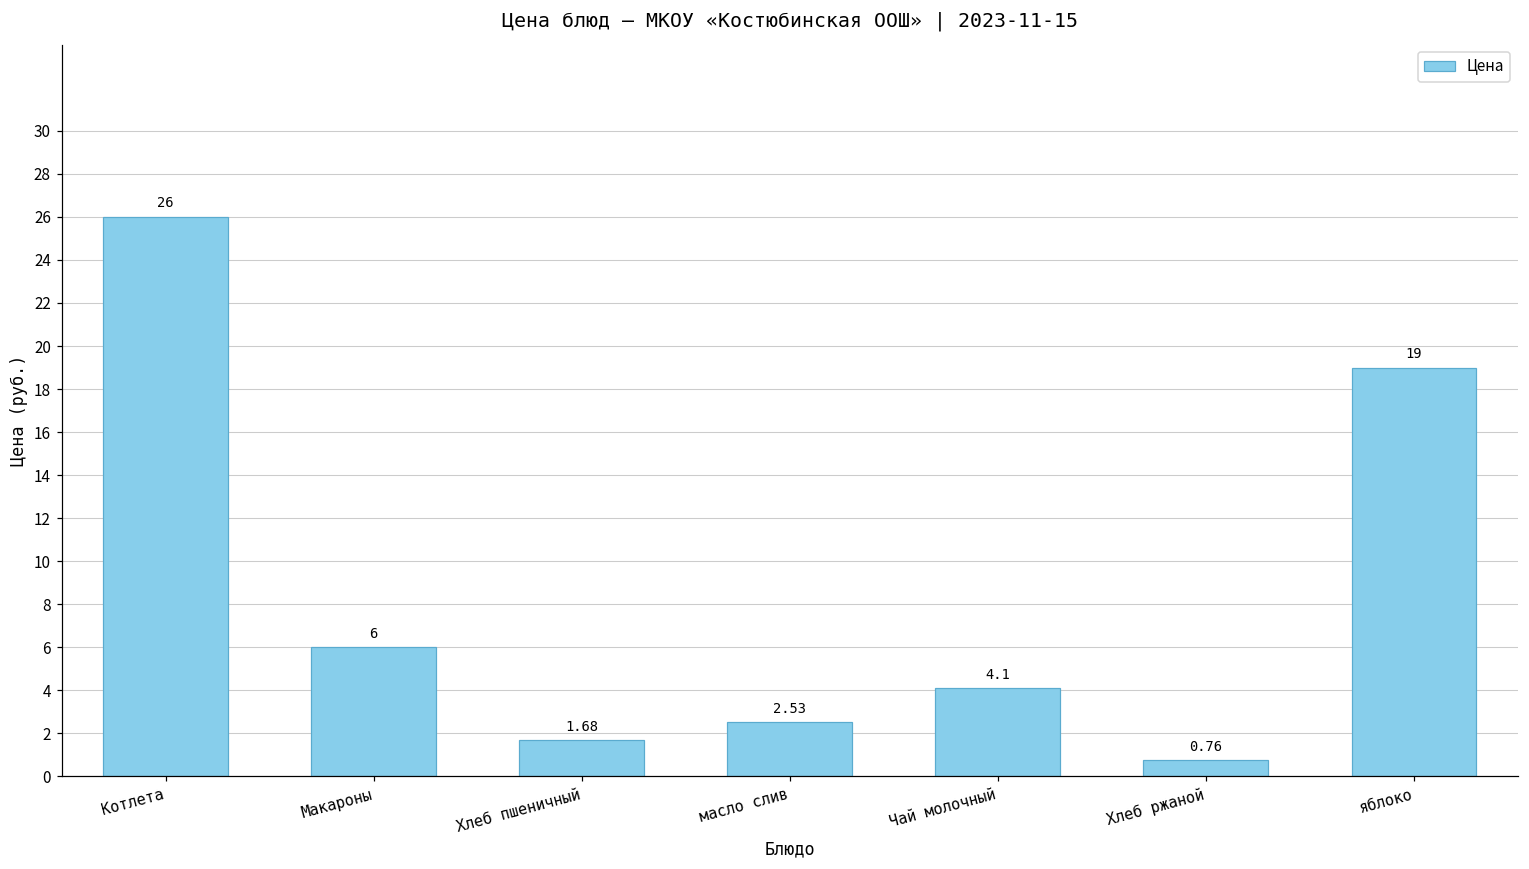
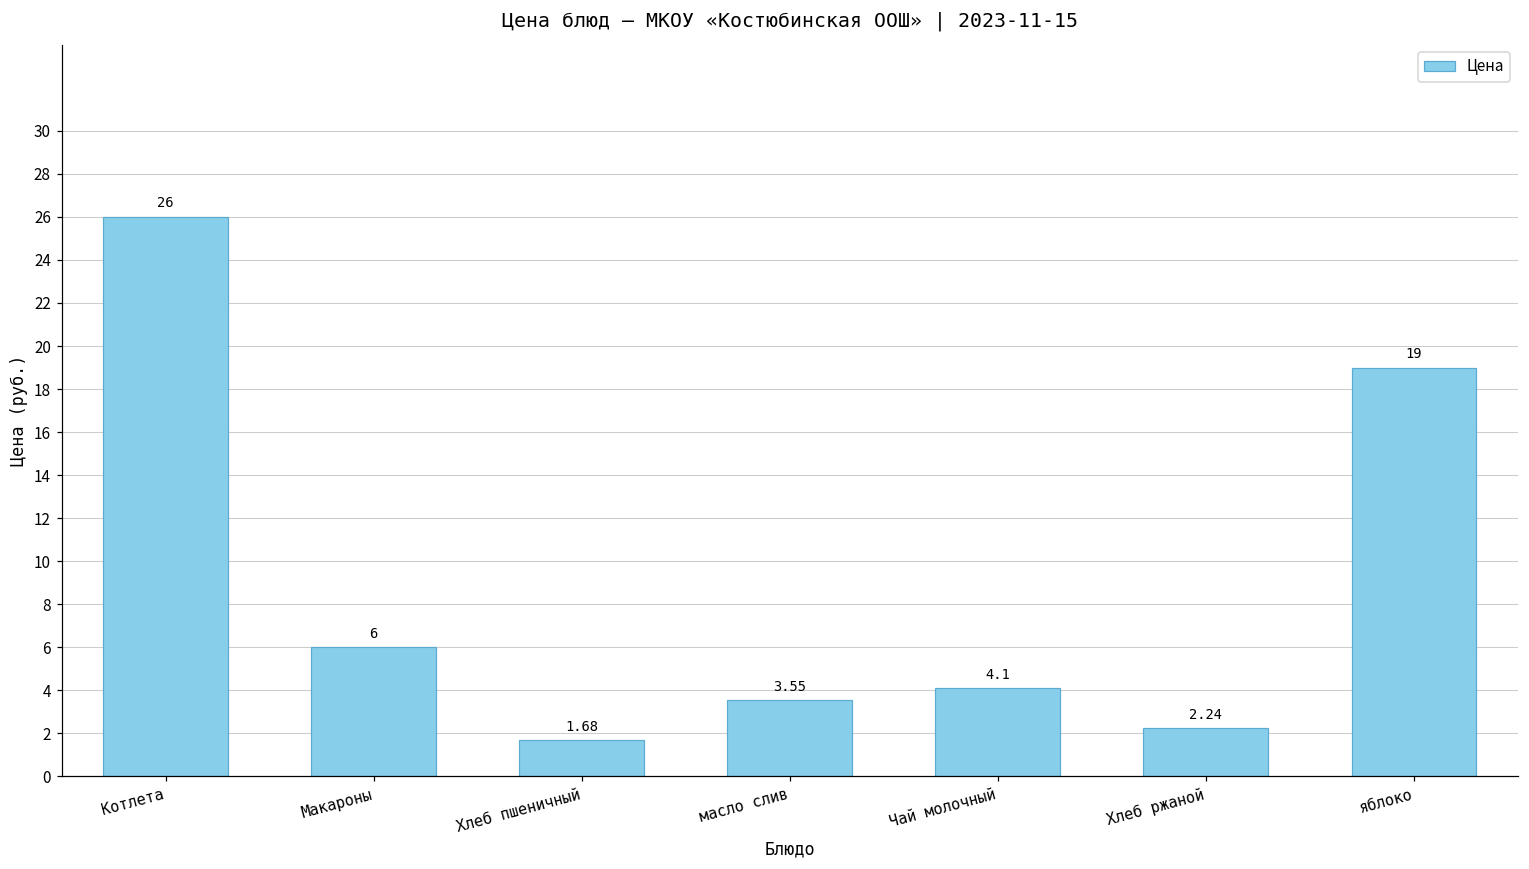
  {
    "Котлета": 26,
    "Макароны": 6,
    "Хлеб пшеничный": 1.68,
-   "масло слив": 2.53,
+   "масло слив": 3.55,
    "Чай молочный": 4.1,
-   "Хлеб ржаной": 0.76,
+   "Хлеб ржаной": 2.24,
    "яблоко": 19
  }
